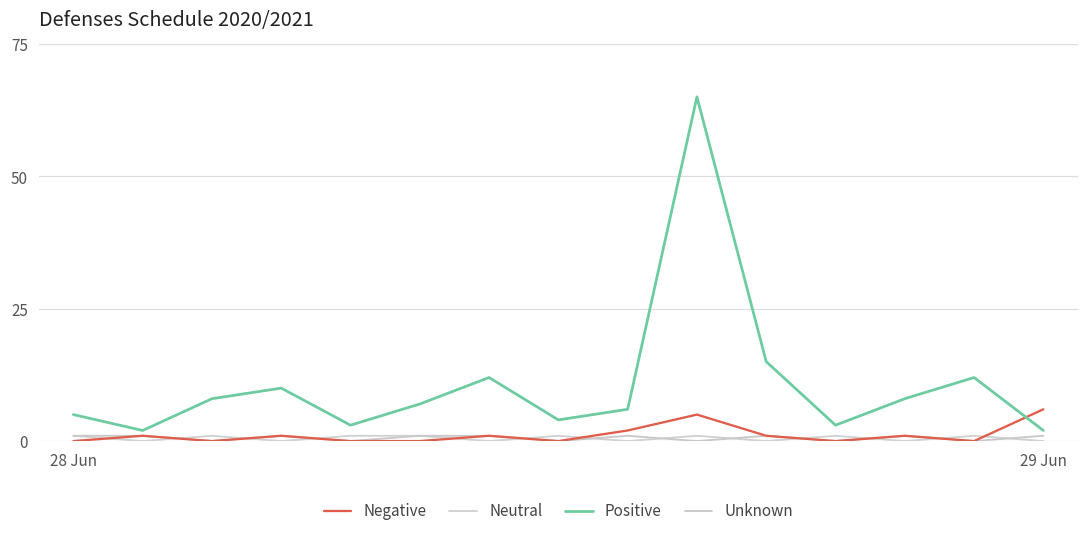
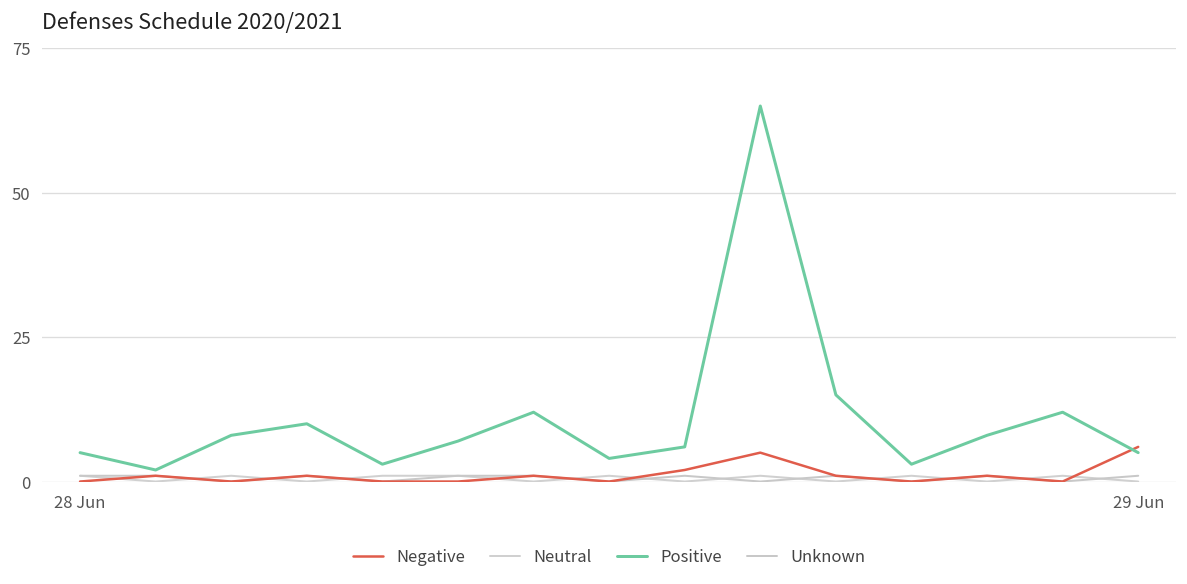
  {
    "Negative": {
      "28 Jun": 0,
      "29 Jun": 6
    },
    "Positive": {
      "28 Jun": 5,
-     "29 Jun": 2
+     "29 Jun": 5
    }
  }
